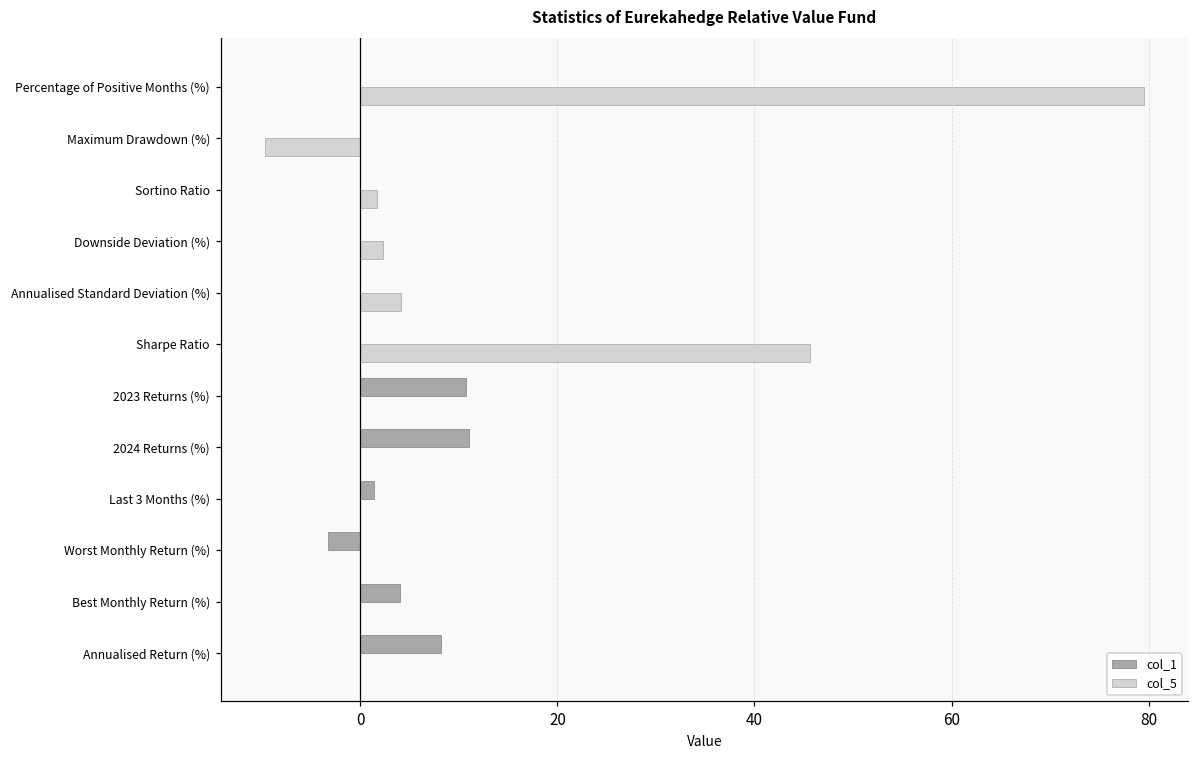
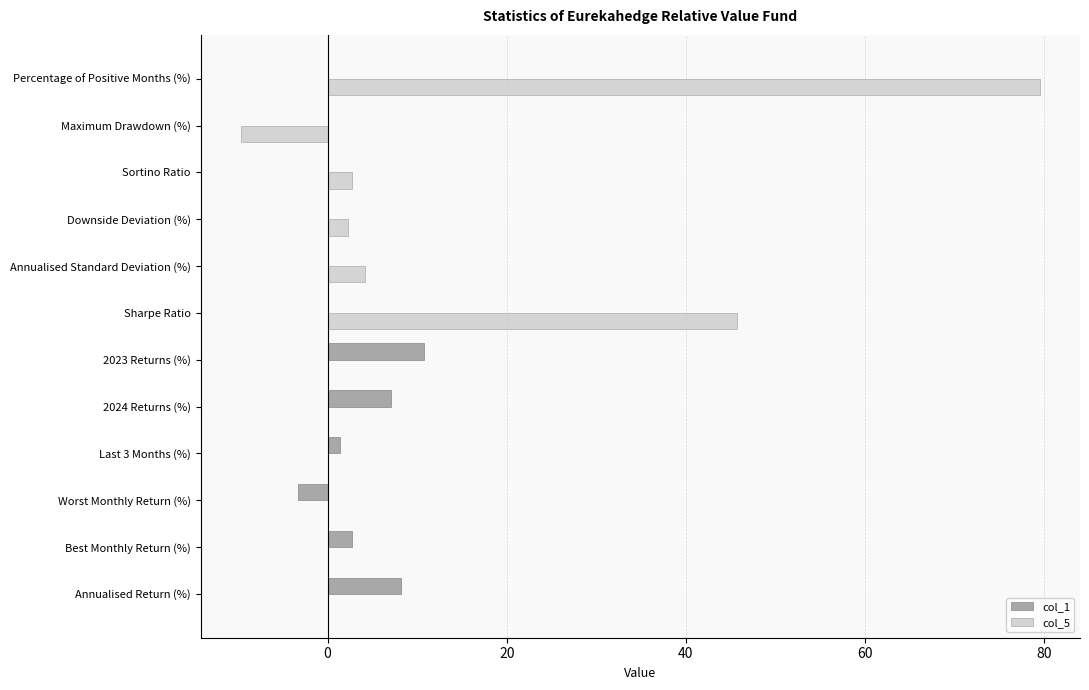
  {
    "col_1": {
      "Percentage of Positive Months (%)": 0,
      "Maximum Drawdown (%)": 0,
      "Sortino Ratio": 0,
      "Downside Deviation (%)": 0,
      "Annualised Standard Deviation (%)": 0,
      "Sharpe Ratio": 0,
      "2023 Returns (%)": 11,
-     "2024 Returns (%)": 11,
+     "2024 Returns (%)": 7,
      "Last 3 Months (%)": 1,
      "Worst Monthly Return (%)": -3,
-     "Best Monthly Return (%)": 4,
+     "Best Monthly Return (%)": 3,
      "Annualised Return (%)": 8
    },
    "col_5": {
      "Percentage of Positive Months (%)": 80,
      "Maximum Drawdown (%)": -10,
-     "Sortino Ratio": 2,
+     "Sortino Ratio": 3,
      "Downside Deviation (%)": 2,
      "Annualised Standard Deviation (%)": 4,
      "Sharpe Ratio": 46,
      "2023 Returns (%)": 0,
      "2024 Returns (%)": 0,
      "Last 3 Months (%)": 0,
      "Worst Monthly Return (%)": 0,
      "Best Monthly Return (%)": 0,
      "Annualised Return (%)": 0
    }
  }
